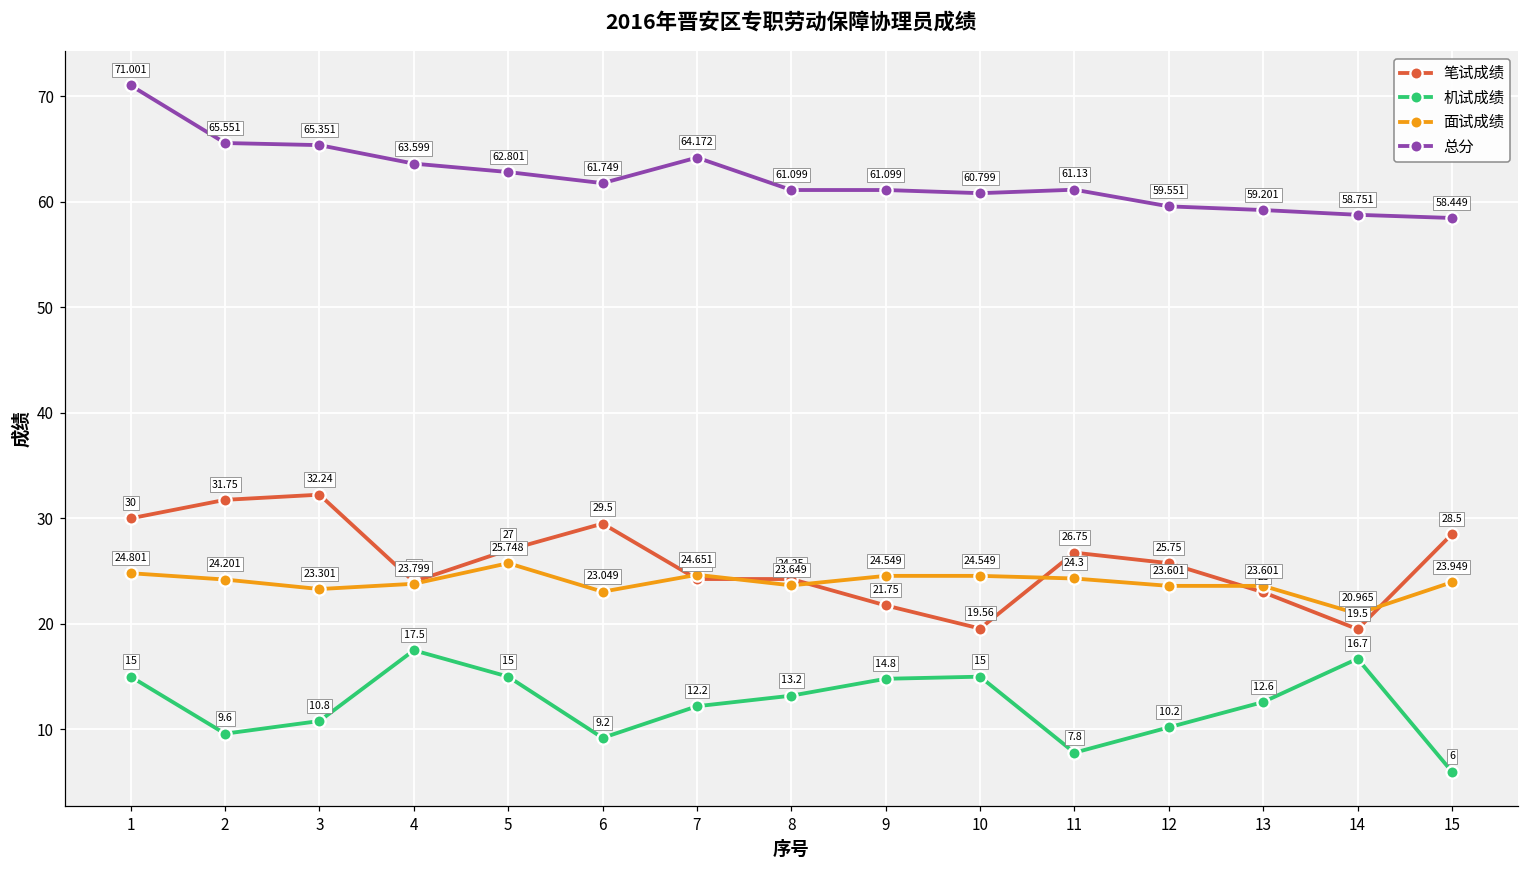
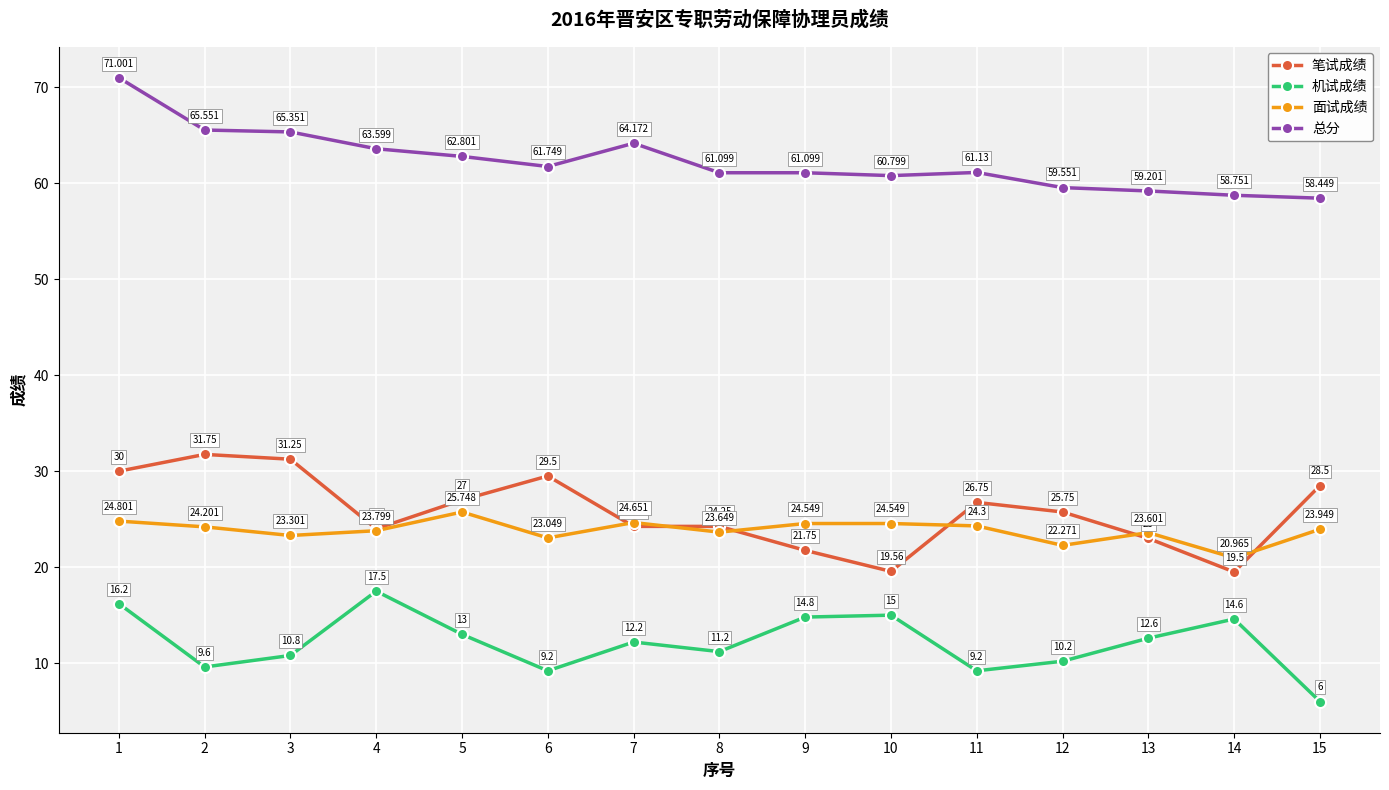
  {
    "笔试成绩": {
-     "3": 32.24
+     "3": 31.25
    },
    "机试成绩": {
-     "1": 15,
-     "5": 15,
-     "8": 13.2,
-     "11": 7.8,
-     "14": 16.7
+     "1": 16.2,
+     "5": 13,
+     "8": 11.2,
+     "11": 9.2,
+     "14": 14.6
    },
    "面试成绩": {
-     "12": 23.601
+     "12": 22.271
    }
  }
